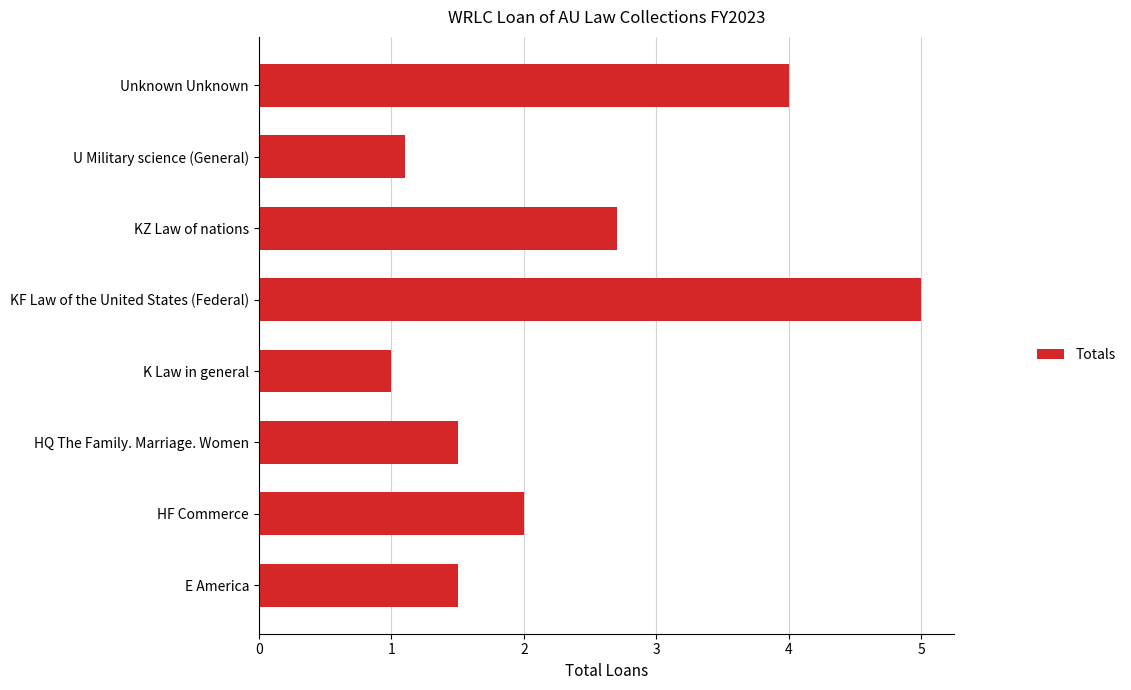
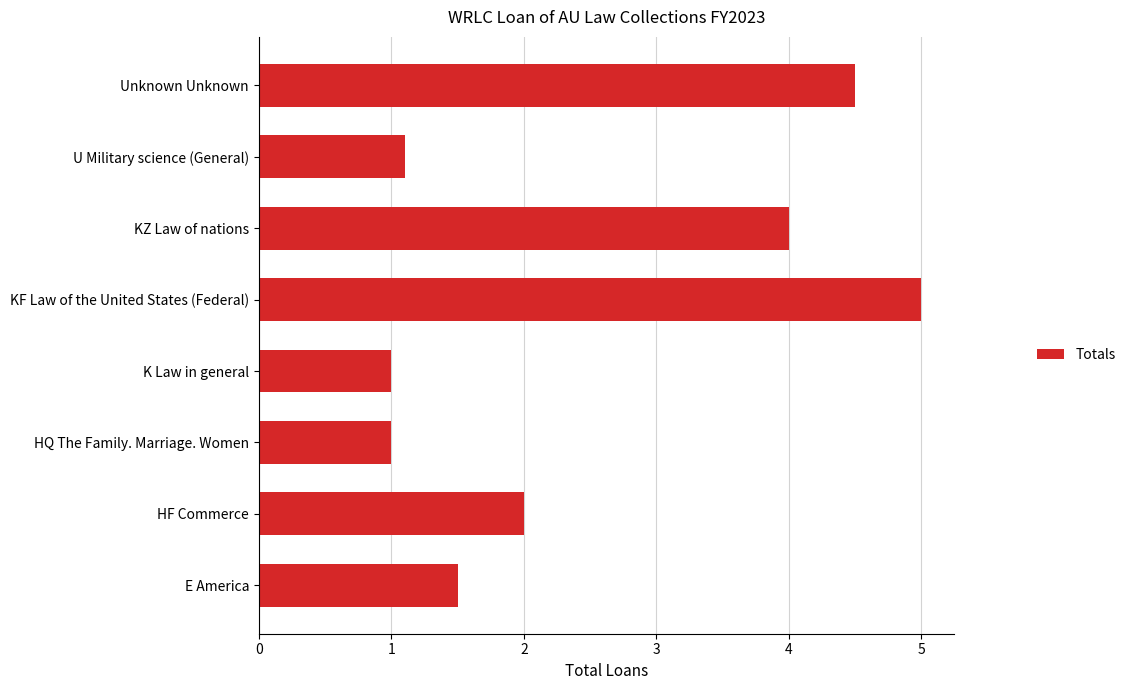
  {
-   "Unknown Unknown": 4.0,
+   "Unknown Unknown": 4.5,
    "U Military science (General)": 1.1,
-   "KZ Law of nations": 2.7,
+   "KZ Law of nations": 4.0,
    "KF Law of the United States (Federal)": 5.0,
    "K Law in general": 1.0,
-   "HQ The Family. Marriage. Women": 1.5,
+   "HQ The Family. Marriage. Women": 1.0,
    "HF Commerce": 2.0,
    "E America": 1.5
  }
